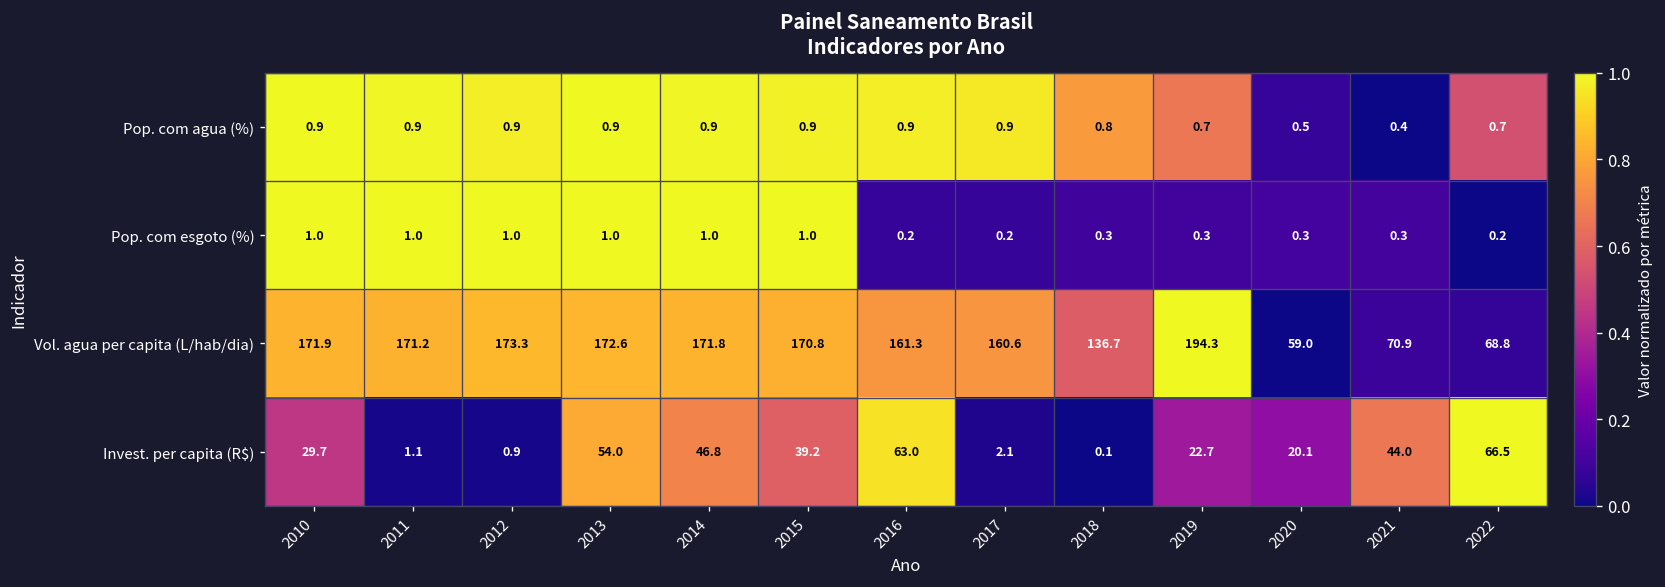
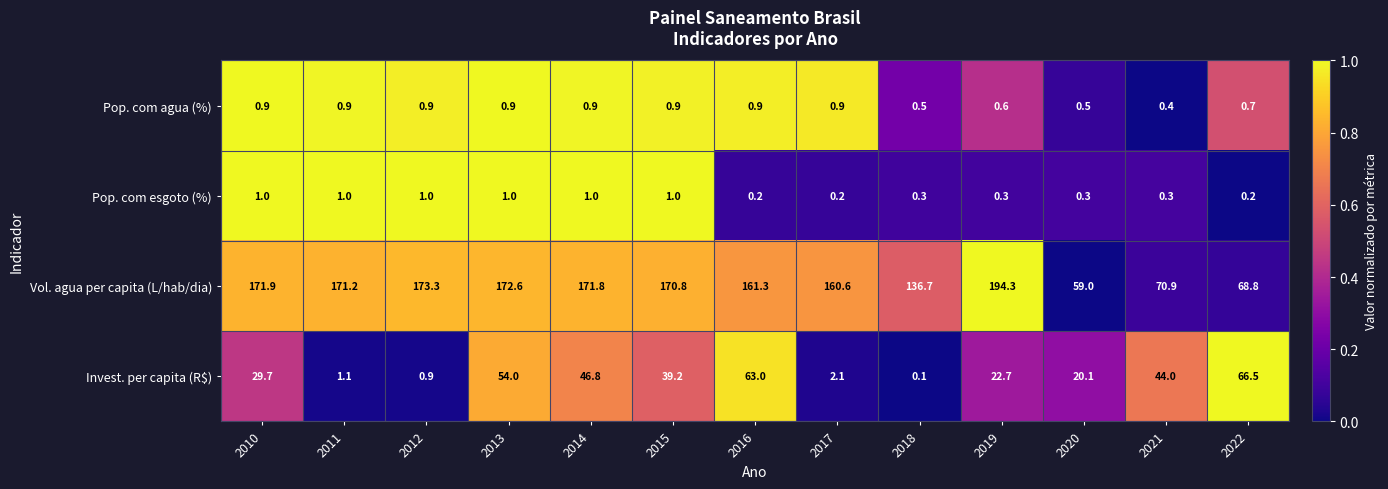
  {
    "Pop. com agua (%)": {
      "2010": 0.9,
      "2011": 0.9,
      "2012": 0.9,
      "2013": 0.9,
      "2014": 0.9,
      "2015": 0.9,
      "2016": 0.9,
      "2017": 0.9,
-     "2018": 0.8,
-     "2019": 0.7,
+     "2018": 0.5,
+     "2019": 0.6,
      "2020": 0.5,
      "2021": 0.4,
      "2022": 0.7
    },
    "Pop. com esgoto (%)": {
      "2010": 1.0,
      "2011": 1.0,
      "2012": 1.0,
      "2013": 1.0,
      "2014": 1.0,
      "2015": 1.0,
      "2016": 0.2,
      "2017": 0.2,
      "2018": 0.3,
      "2019": 0.3,
      "2020": 0.3,
      "2021": 0.3,
      "2022": 0.2
    },
    "Vol. agua per capita (L/hab/dia)": {
      "2010": 171.9,
      "2011": 171.2,
      "2012": 173.3,
      "2013": 172.6,
      "2014": 171.8,
      "2015": 170.8,
      "2016": 161.3,
      "2017": 160.6,
      "2018": 136.7,
      "2019": 194.3,
      "2020": 59.0,
      "2021": 70.9,
      "2022": 68.8
    },
    "Invest. per capita (R$)": {
      "2010": 29.7,
      "2011": 1.1,
      "2012": 0.9,
      "2013": 54.0,
      "2014": 46.8,
      "2015": 39.2,
      "2016": 63.0,
      "2017": 2.1,
      "2018": 0.1,
      "2019": 22.7,
      "2020": 20.1,
      "2021": 44.0,
      "2022": 66.5
    }
  }
